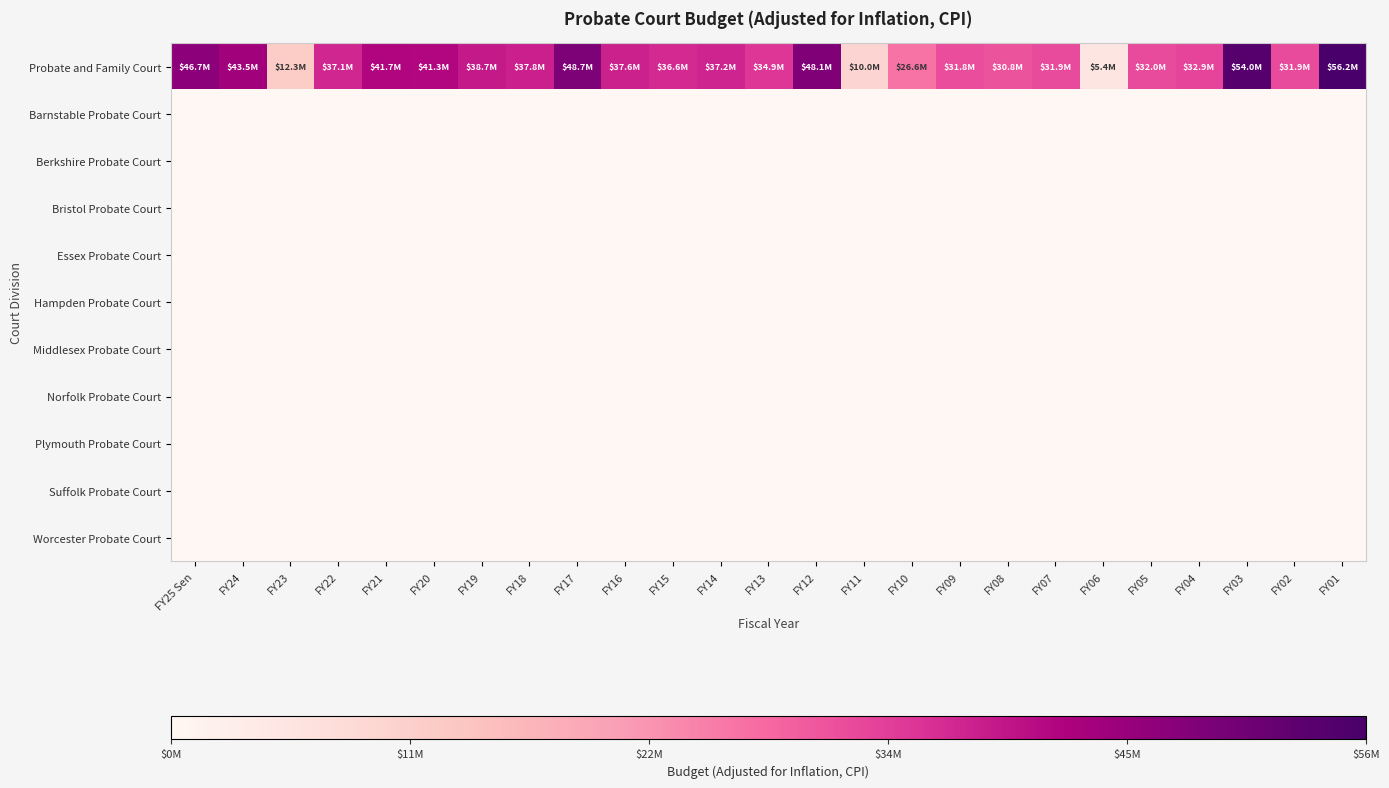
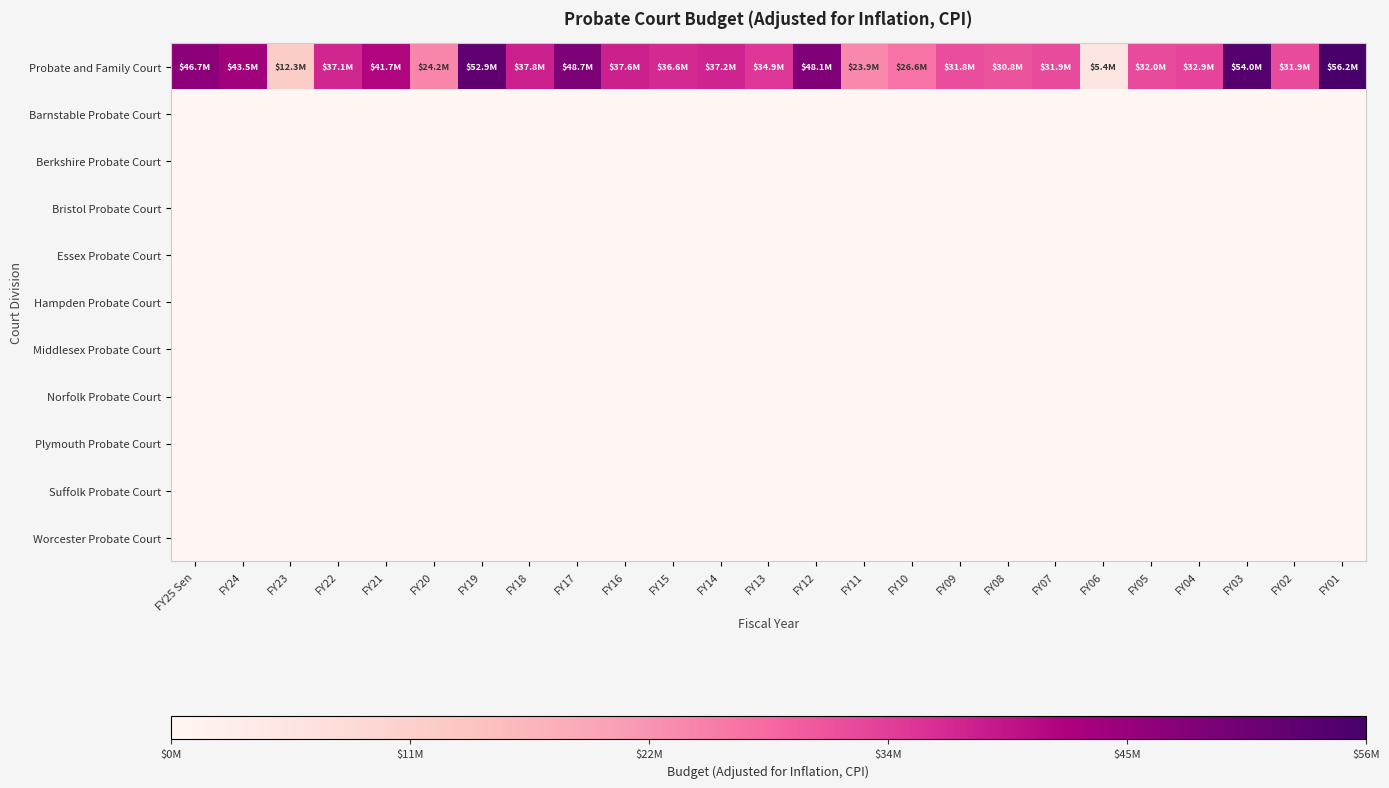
  {
    "Probate and Family Court": {
      "FY25 Sen": "$46.7M",
      "FY24": "$43.5M",
      "FY23": "$12.3M",
      "FY22": "$37.1M",
      "FY21": "$41.7M",
-     "FY20": "$41.3M",
-     "FY19": "$38.7M",
+     "FY20": "$24.2M",
+     "FY19": "$52.9M",
      "FY18": "$37.8M",
      "FY17": "$48.7M",
      "FY16": "$37.6M",
      "FY15": "$36.6M",
      "FY14": "$37.2M",
      "FY13": "$34.9M",
      "FY12": "$48.1M",
-     "FY11": "$10.0M",
+     "FY11": "$23.9M",
      "FY10": "$26.6M",
      "FY09": "$31.8M",
      "FY08": "$30.8M",
      "FY07": "$31.9M",
      "FY06": "$5.4M",
      "FY05": "$32.0M",
      "FY04": "$32.9M",
      "FY03": "$54.0M",
      "FY02": "$31.9M",
      "FY01": "$56.2M"
    }
  }
